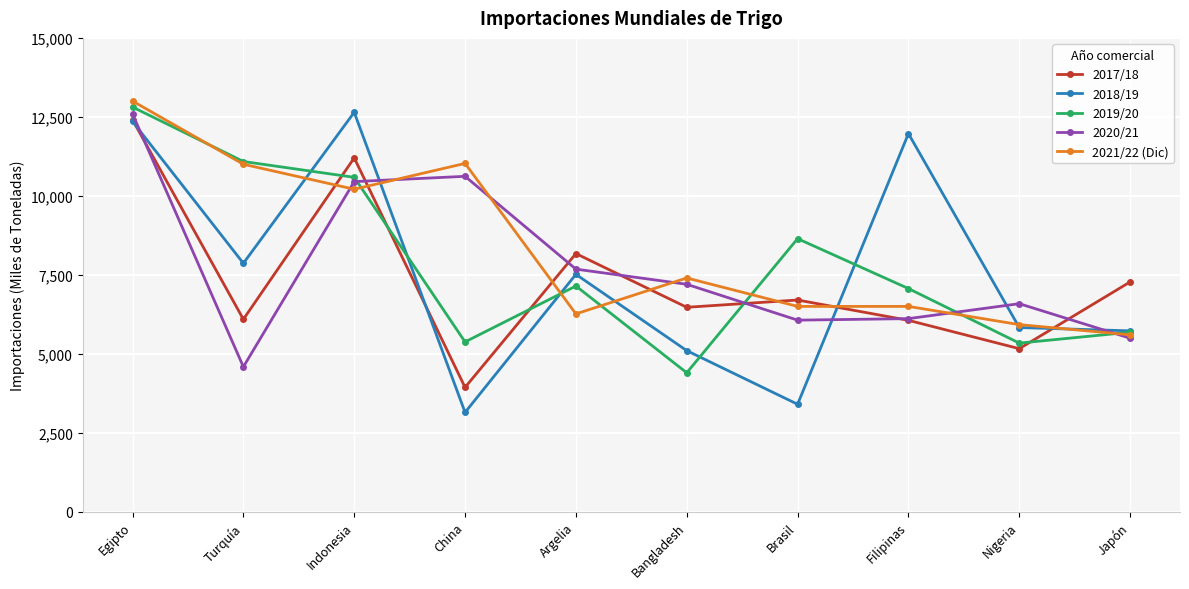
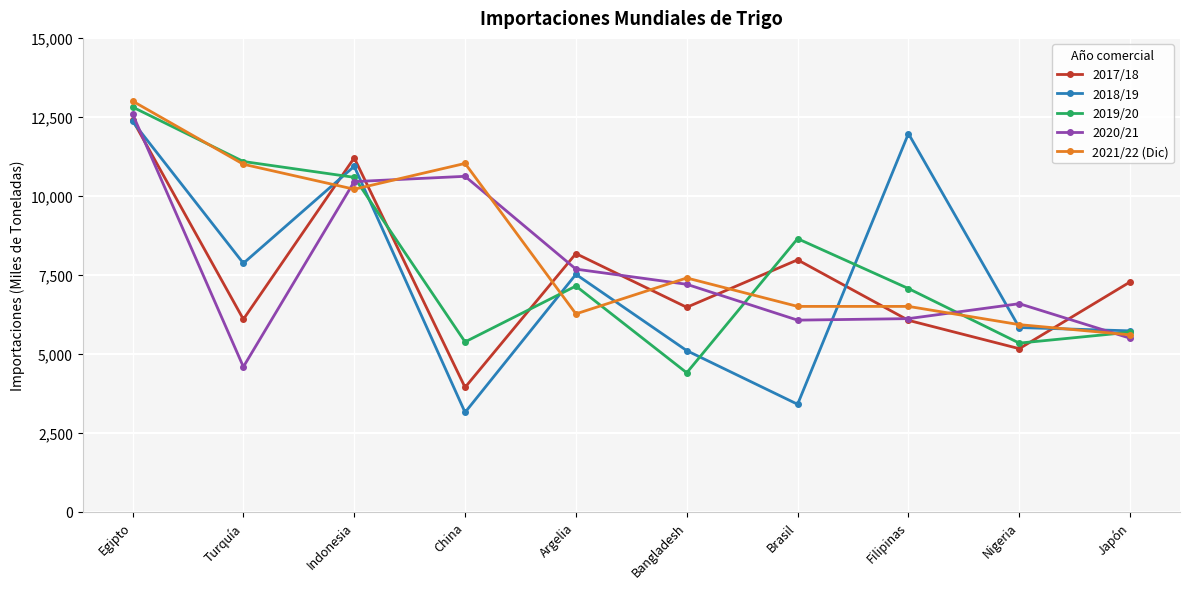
  {
    "2017/18": {
      "Turquía": "6,100",
      "Indonesia": "11,200",
      "China": "3,900",
      "Argelia": "8,200",
      "Bangladesh": "6,500",
-     "Brasil": "6,700",
+     "Brasil": "8,000",
      "Nigeria": "5,200",
      "Japón": "7,300"
    },
    "2018/19": {
      "Turquía": "7,900",
-     "Indonesia": "12,600",
+     "Indonesia": "10,900",
      "China": "3,100",
      "Argelia": "7,500",
      "Bangladesh": "5,100",
      "Brasil": "3,400",
      "Filipinas": "12,000",
      "Nigeria": "5,800"
    },
    "2019/20": {
      "Egipto": "12,800",
      "Turquía": "11,100",
      "Indonesia": "10,600",
      "China": "5,400",
      "Argelia": "7,100",
      "Bangladesh": "4,400",
      "Brasil": "8,600",
      "Filipinas": "7,100",
      "Nigeria": "5,300"
    },
    "2020/21": {
      "Egipto": "12,600",
      "Turquía": "4,600",
      "Indonesia": "10,500",
      "China": "10,600",
      "Argelia": "7,700",
      "Bangladesh": "7,200",
      "Brasil": "6,100",
      "Nigeria": "6,600",
      "Japón": "5,500"
    },
    "2021/22 (Dic)": {
      "Egipto": "13,000",
      "Turquía": "11,000",
      "Indonesia": "10,200",
      "China": "11,000",
      "Argelia": "6,300",
      "Bangladesh": "7,400",
      "Brasil": "6,500",
      "Filipinas": "6,500",
      "Nigeria": "5,900",
      "Japón": "5,600"
    }
  }
